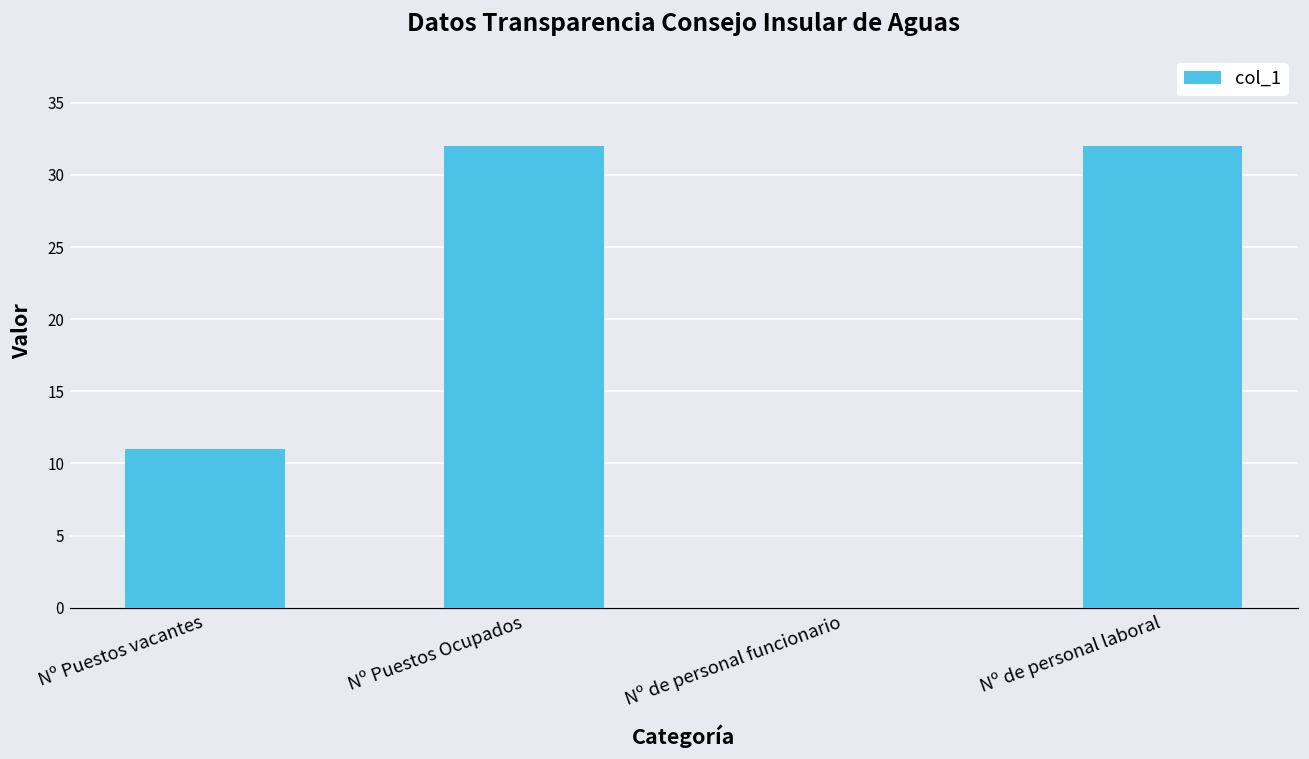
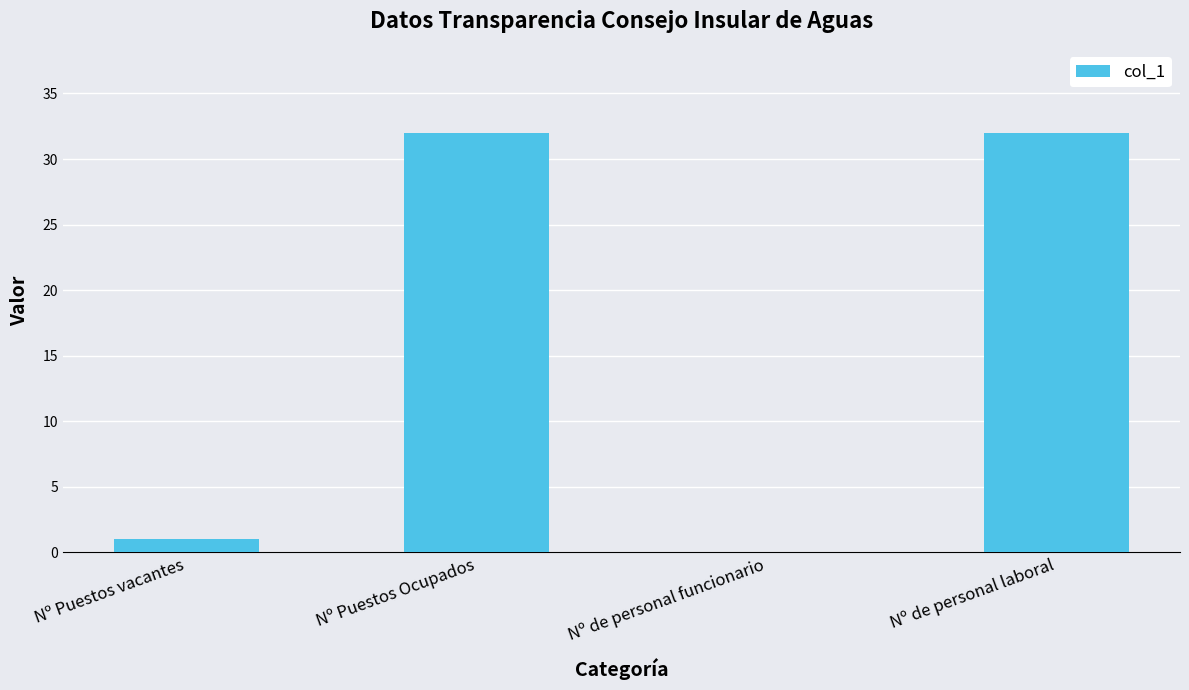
  {
-   "Nº Puestos vacantes": 11,
+   "Nº Puestos vacantes": 1,
    "Nº Puestos Ocupados": 32,
    "Nº de personal funcionario": 0,
    "Nº de personal laboral": 32
  }
